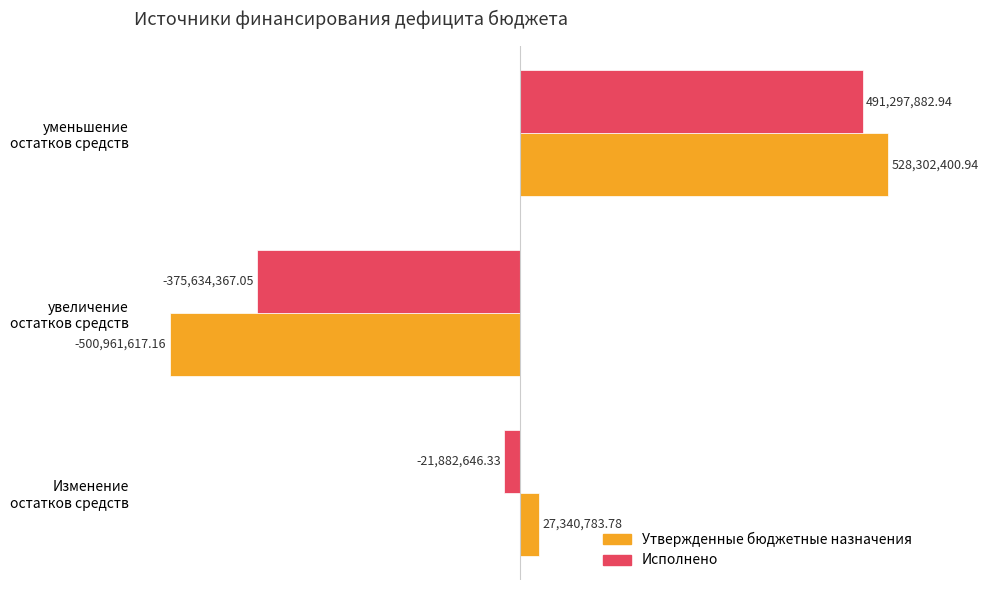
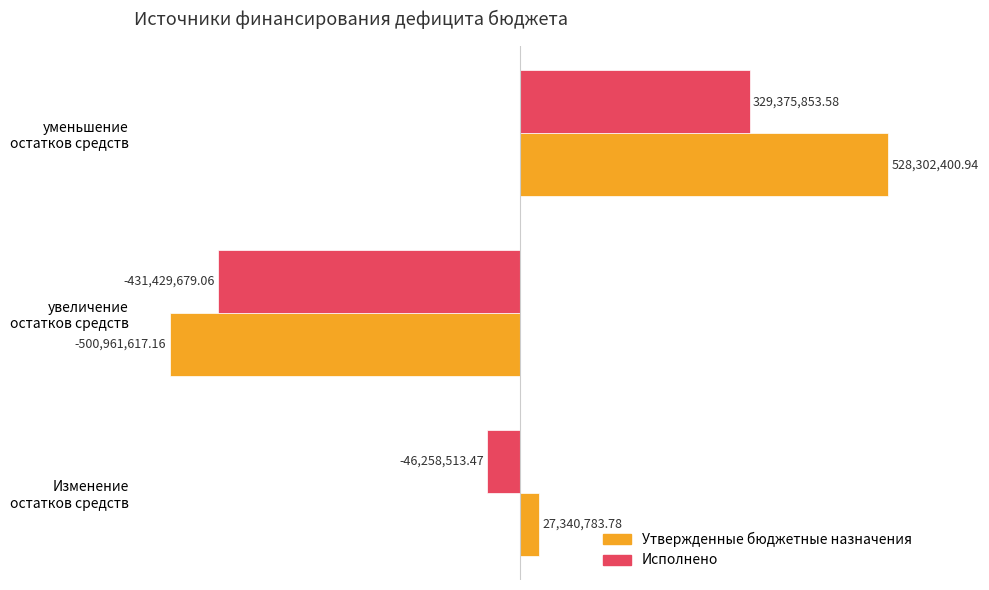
  {
    "Утвержденные бюджетные назначения": {
      "уменьшение остатков средств": "528,302,400.94",
      "увеличение остатков средств": "-500,961,617.16",
      "Изменение остатков средств": "27,340,783.78"
    },
    "Исполнено": {
-     "уменьшение остатков средств": "491,297,882.94",
-     "увеличение остатков средств": "-375,634,367.05",
-     "Изменение остатков средств": "-21,882,646.33"
+     "уменьшение остатков средств": "329,375,853.58",
+     "увеличение остатков средств": "-431,429,679.06",
+     "Изменение остатков средств": "-46,258,513.47"
    }
  }
